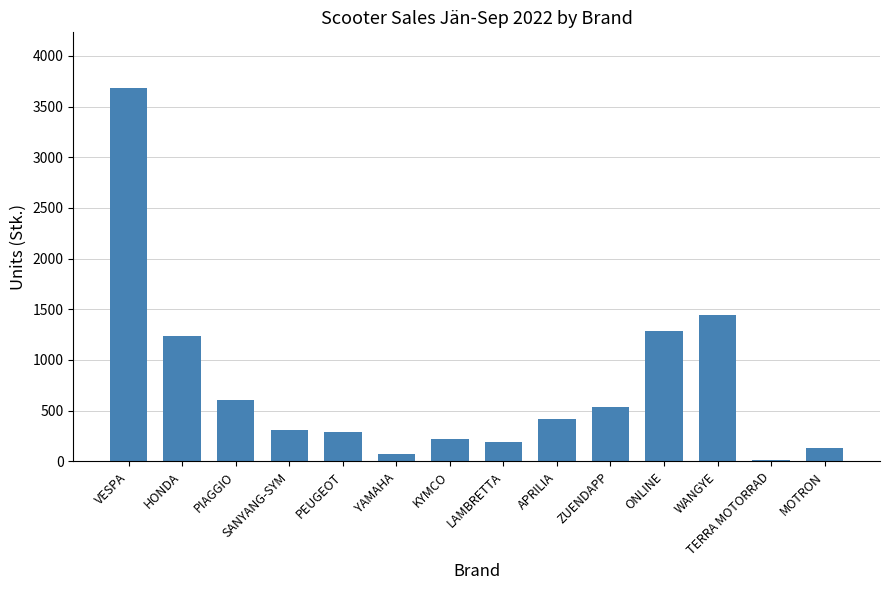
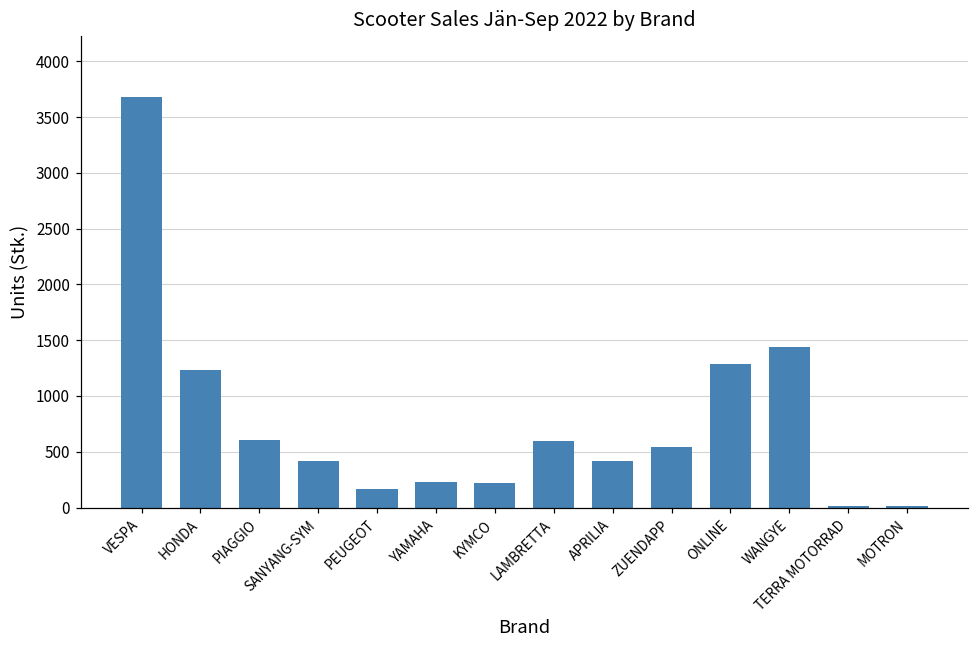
  {
    "VESPA": 3680,
    "HONDA": 1230,
    "PIAGGIO": 610,
-   "SANYANG-SYM": 310,
-   "PEUGEOT": 290,
-   "YAMAHA": 70,
+   "SANYANG-SYM": 420,
+   "PEUGEOT": 160,
+   "YAMAHA": 230,
    "KYMCO": 220,
-   "LAMBRETTA": 200,
+   "LAMBRETTA": 590,
    "APRILIA": 420,
    "ZUENDAPP": 540,
    "ONLINE": 1290,
    "WANGYE": 1440,
-   "MOTRON": 140
+   "MOTRON": 20
  }
